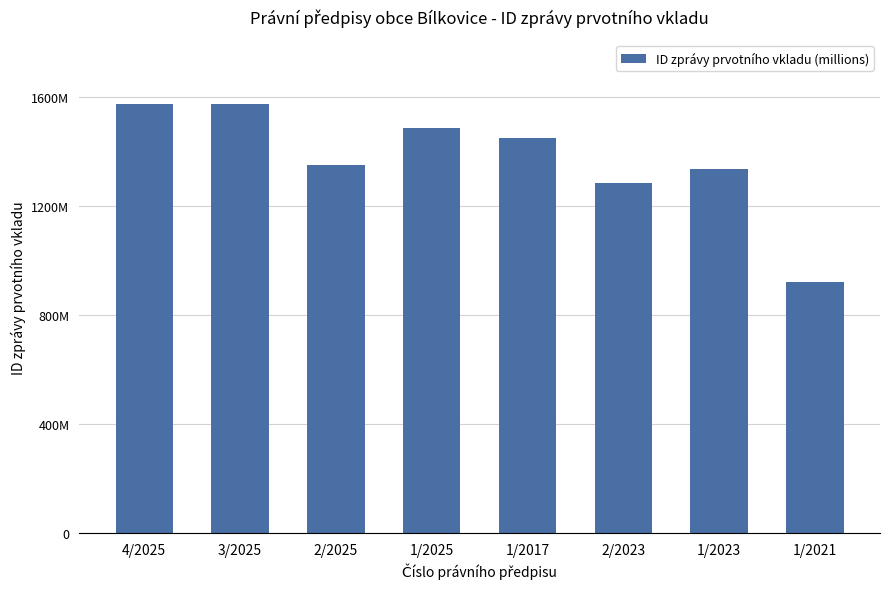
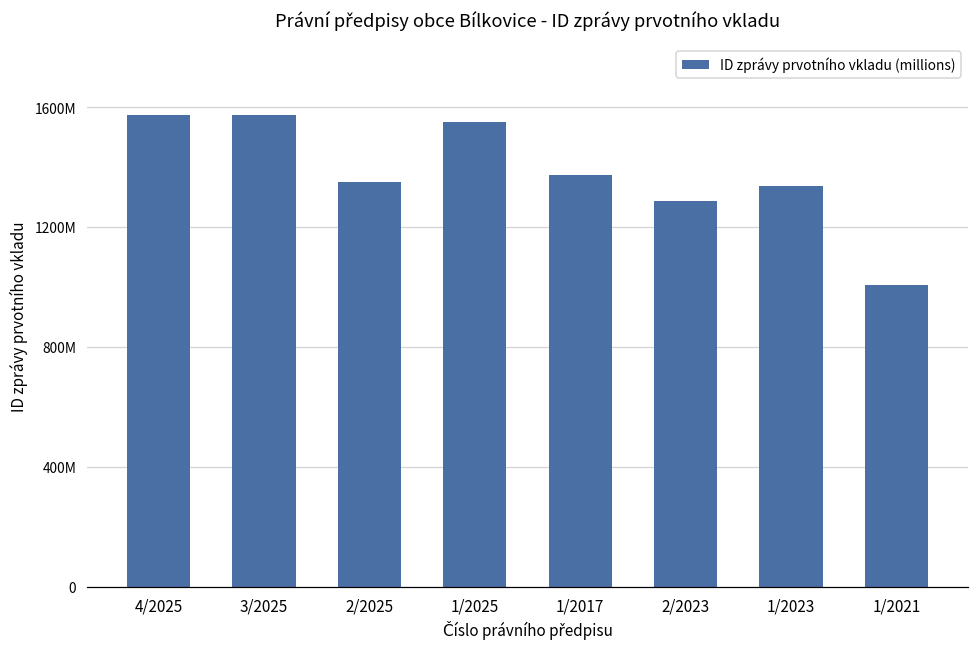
  {
    "4/2025": 1570000000,
    "3/2025": 1570000000,
    "2/2025": 1350000000,
-   "1/2025": 1490000000,
-   "1/2017": 1450000000,
+   "1/2025": 1550000000,
+   "1/2017": 1370000000,
    "2/2023": 1290000000,
    "1/2023": 1340000000,
-   "1/2021": 920000000
+   "1/2021": 1010000000
  }
